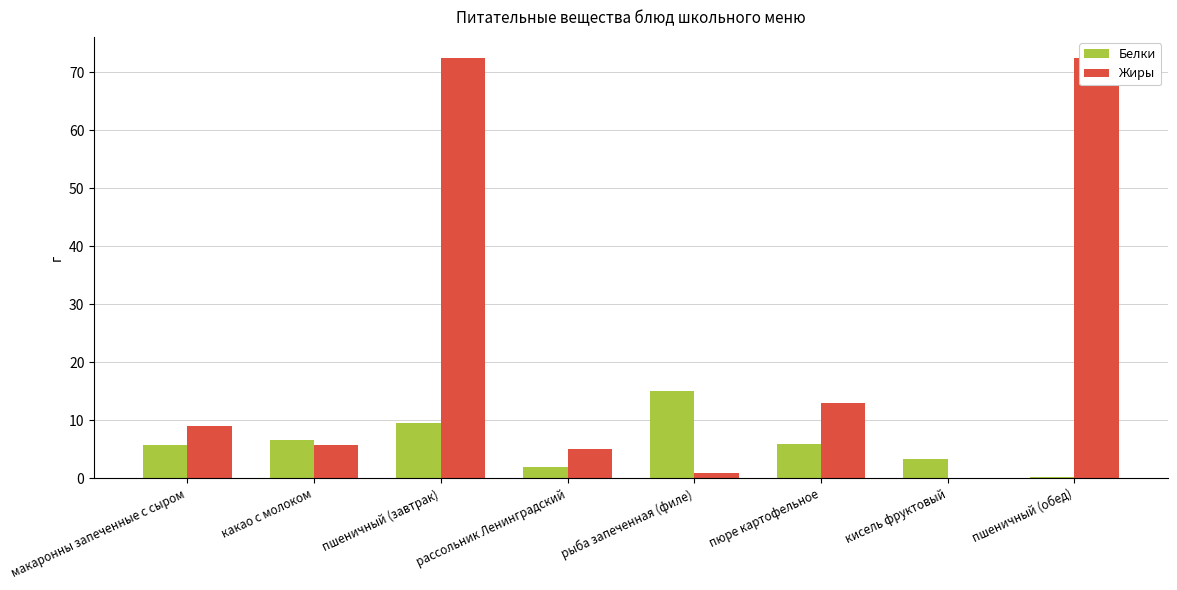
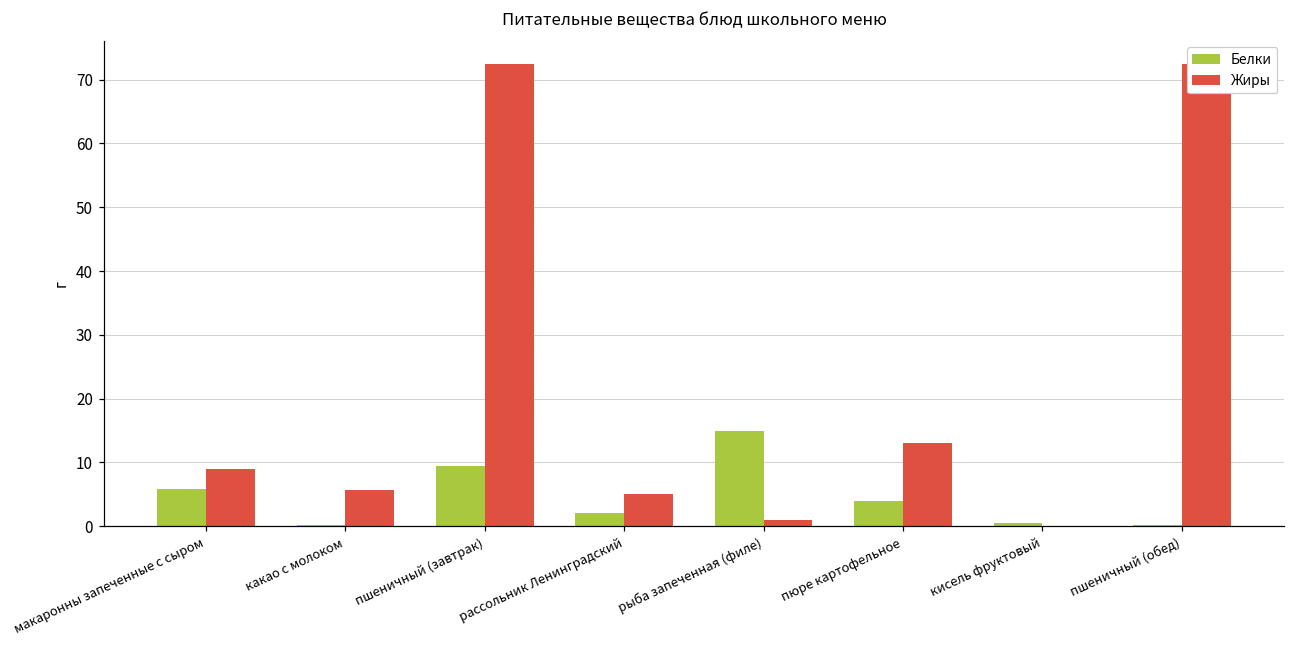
  {
    "Белки": {
      "макаронны запеченные с сыром": 6,
-     "какао с молоком": 7,
+     "какао с молоком": 0,
      "пшеничный (завтрак)": 10,
      "рассольник Ленинградский": 2,
      "рыба запеченная (филе)": 15,
-     "пюре картофельное": 6,
-     "кисель фруктовый": 3
+     "пюре картофельное": 4,
+     "кисель фруктовый": 1
    },
    "Жиры": {
      "макаронны запеченные с сыром": 9,
      "какао с молоком": 6,
      "пшеничный (завтрак)": 73,
      "рассольник Ленинградский": 5,
      "рыба запеченная (филе)": 1,
      "пюре картофельное": 13,
      "кисель фруктовый": 0
    }
  }
